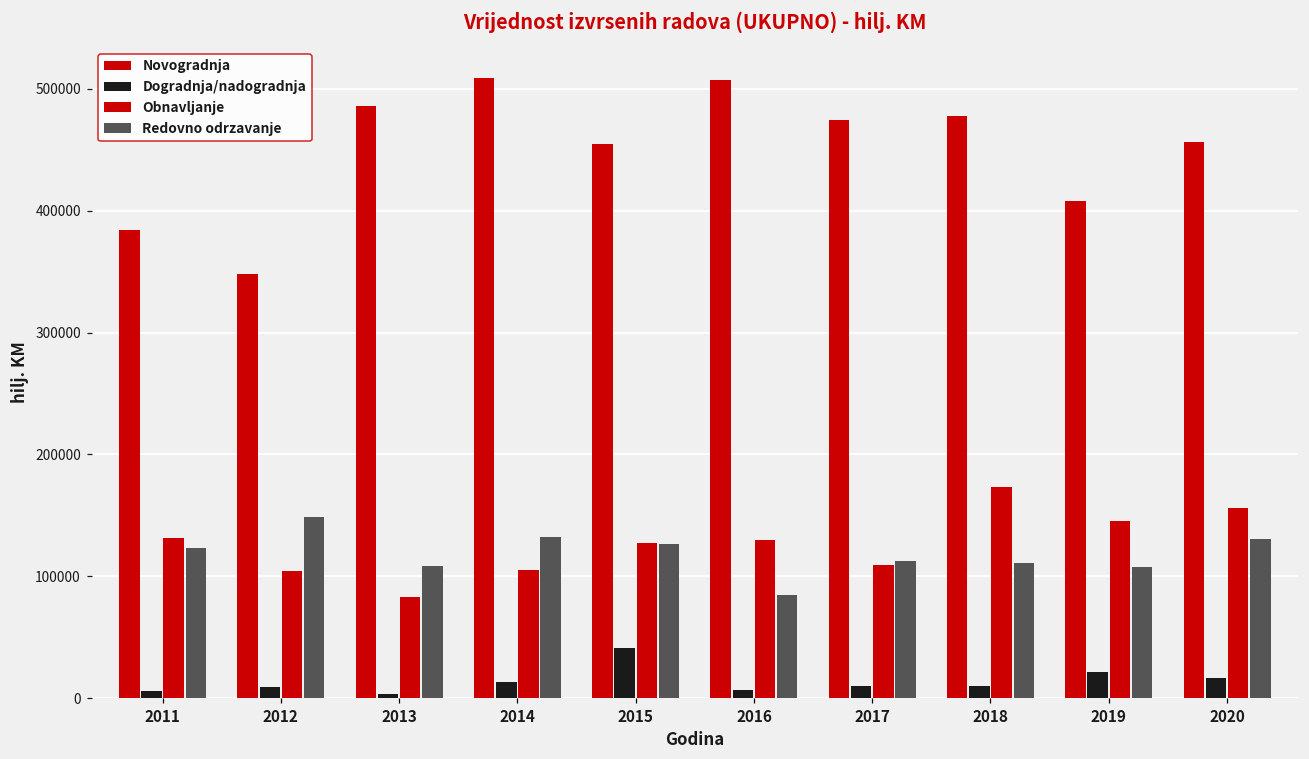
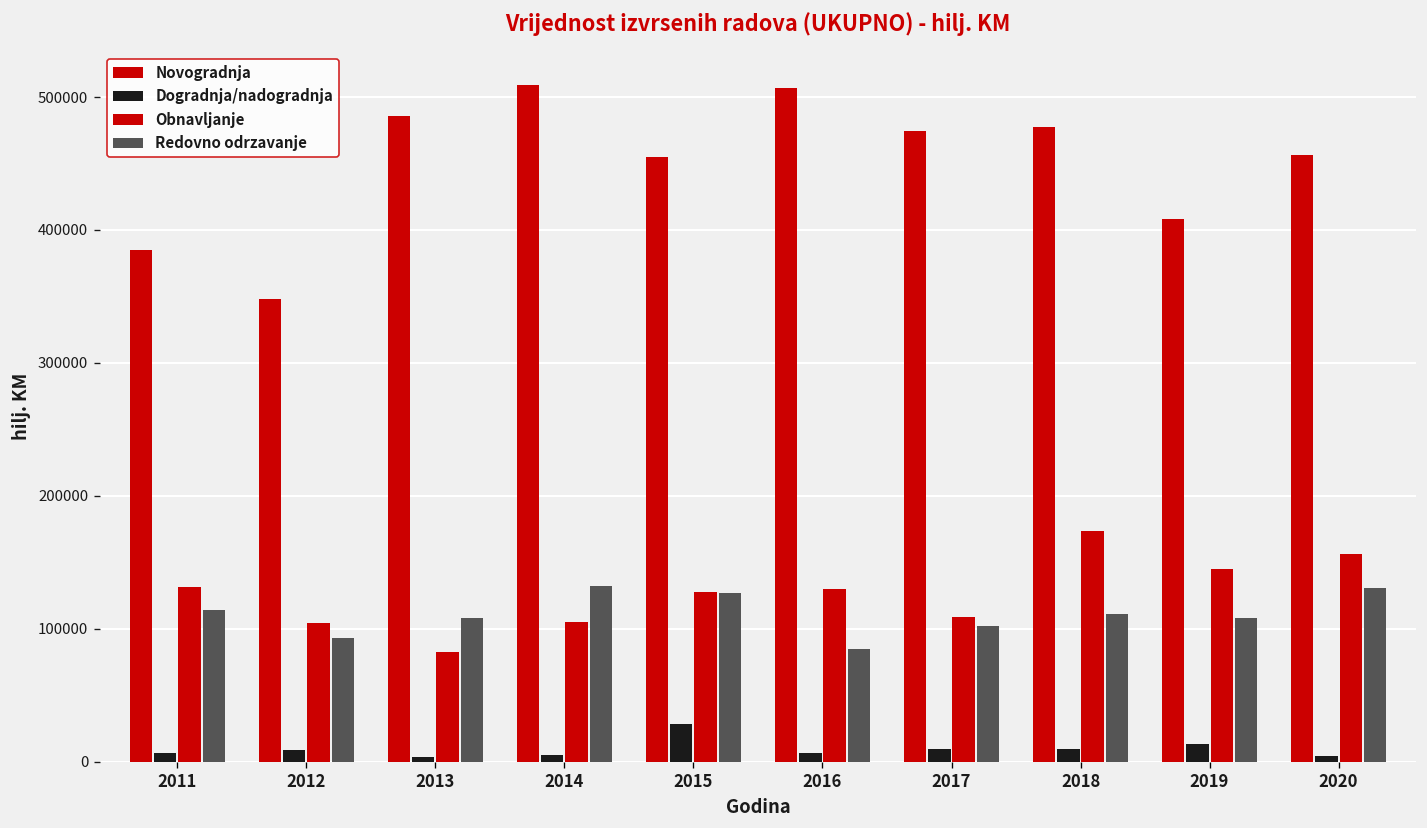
  {
    "Dogradnja/nadogradnja": {
      "2011": 6000,
      "2012": 9000,
      "2013": 4000,
-     "2014": 13000,
-     "2015": 41000,
+     "2014": 5000,
+     "2015": 28000,
      "2016": 7000,
      "2017": 10000,
      "2018": 10000,
-     "2019": 22000,
-     "2020": 16000
+     "2019": 13000,
+     "2020": 4000
    },
    "Redovno odrzavanje": {
-     "2011": 123000,
-     "2012": 148000,
+     "2011": 114000,
+     "2012": 93000,
      "2013": 108000,
      "2014": 132000,
      "2015": 127000,
      "2016": 85000,
-     "2017": 113000,
+     "2017": 102000,
      "2018": 111000,
      "2019": 108000,
      "2020": 131000
    }
  }
